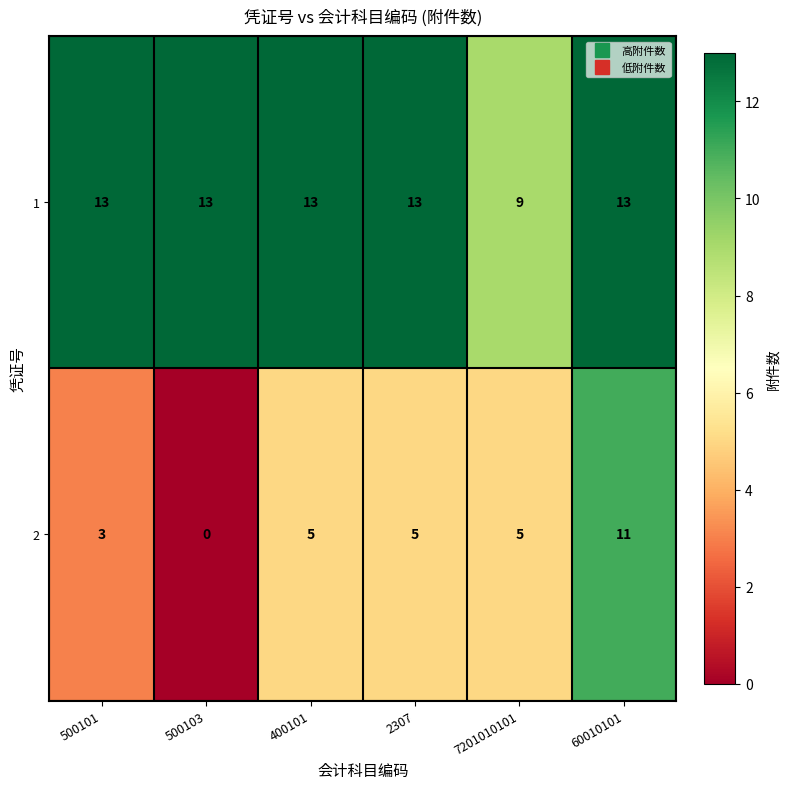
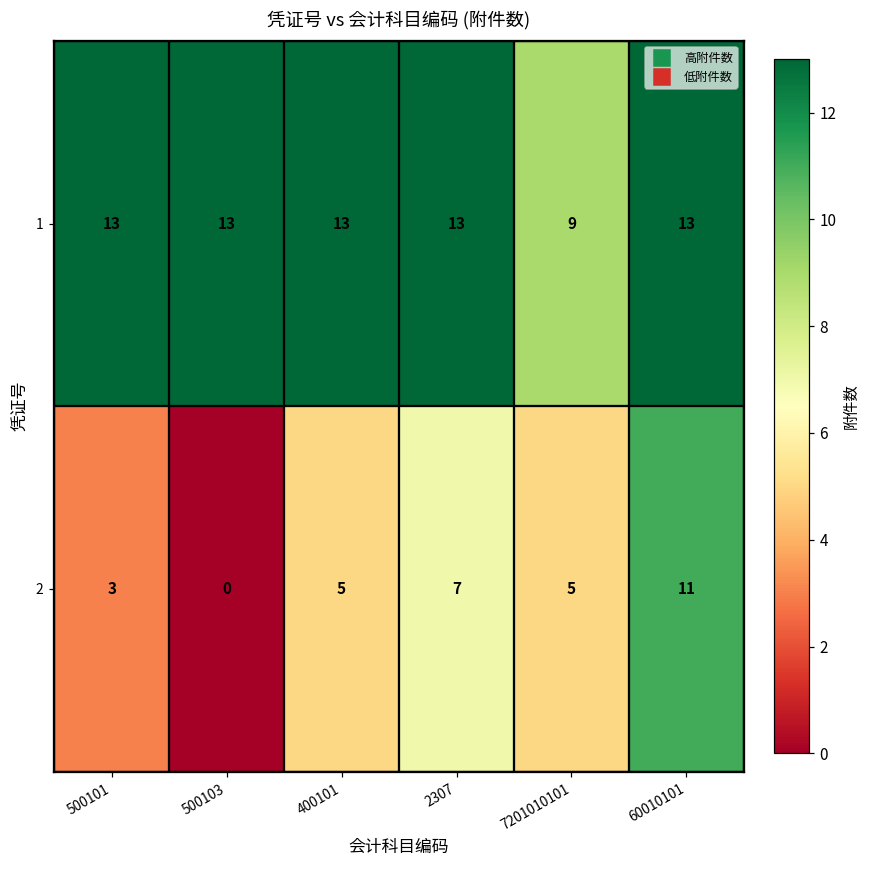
  {
    "1": {
      "500101": 13,
      "500103": 13,
      "400101": 13,
      "2307": 13,
      "7201010101": 9,
      "60010101": 13
    },
    "2": {
      "500101": 3,
      "500103": 0,
      "400101": 5,
-     "2307": 5,
+     "2307": 7,
      "7201010101": 5,
      "60010101": 11
    }
  }
